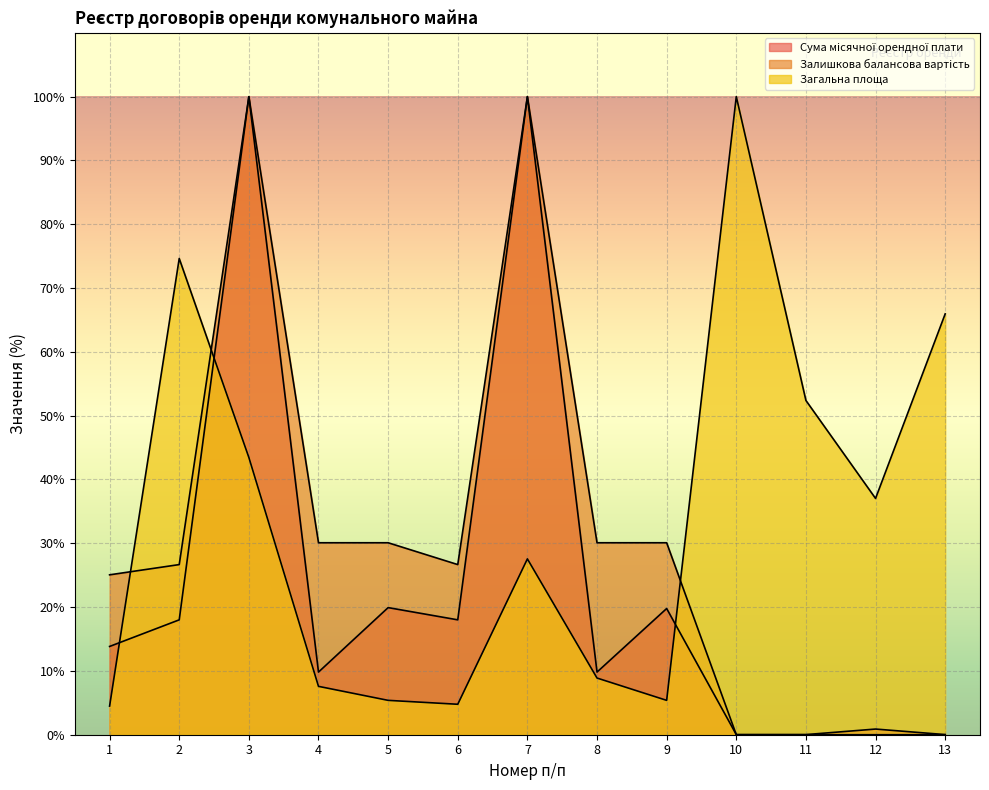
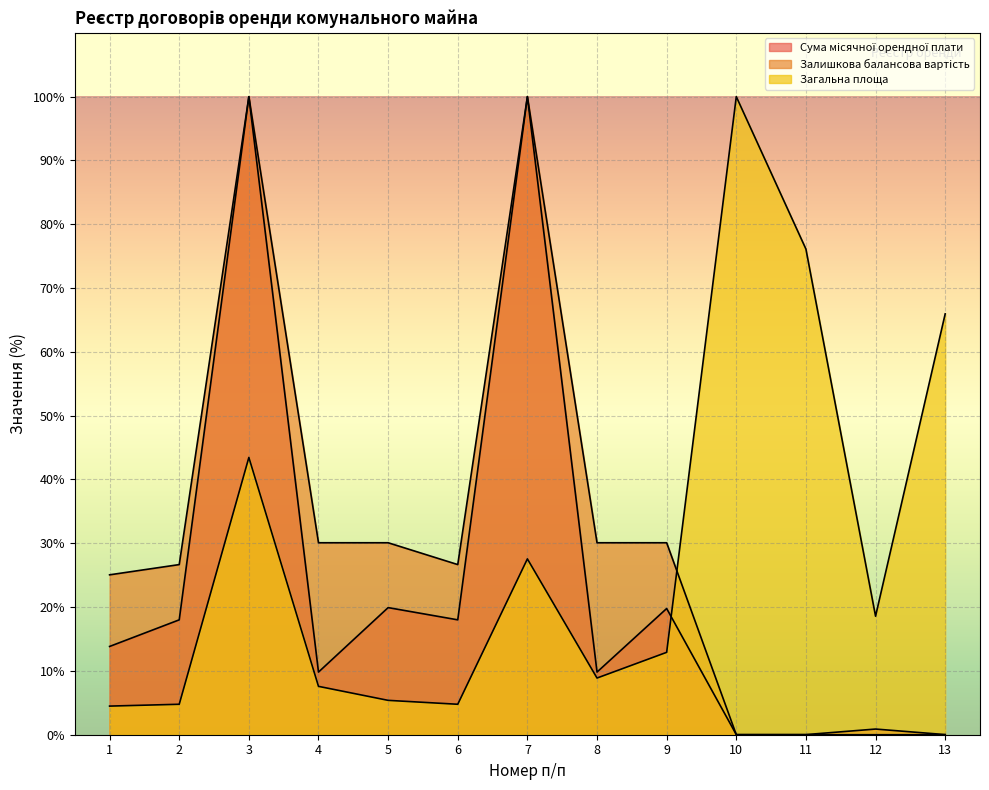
  {
    "Загальна площа": {
      "1": "4%",
-     "2": "75%",
+     "2": "5%",
      "3": "43%",
      "4": "8%",
      "5": "5%",
      "6": "5%",
      "7": "28%",
      "8": "9%",
-     "9": "5%",
+     "9": "13%",
      "10": "100%",
-     "11": "52%",
-     "12": "37%",
+     "11": "76%",
+     "12": "19%",
      "13": "66%"
    }
  }
